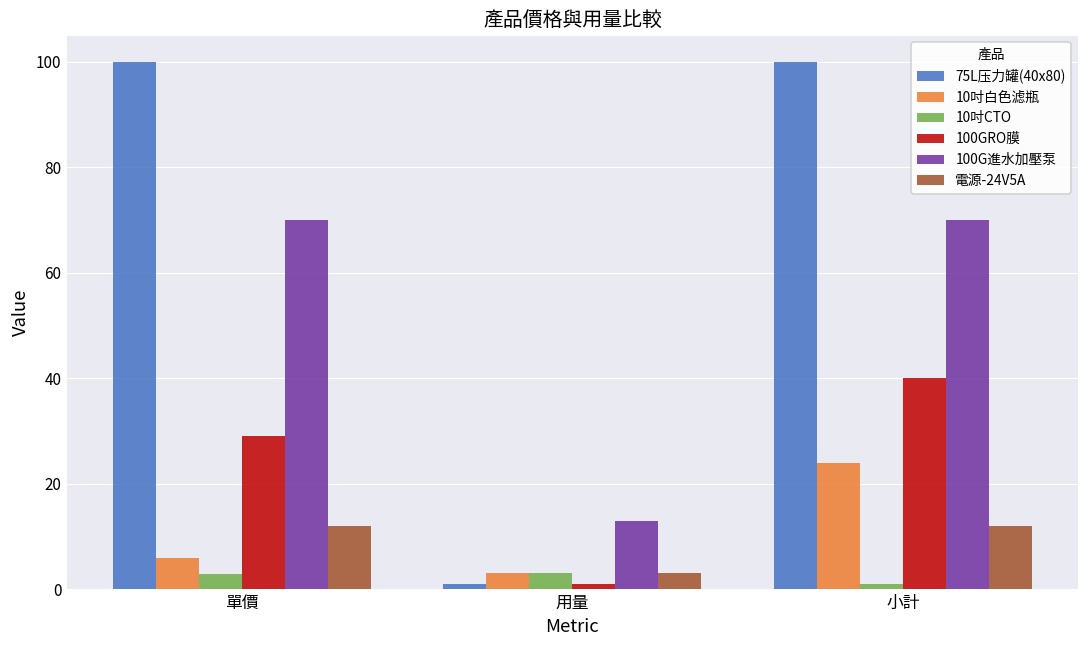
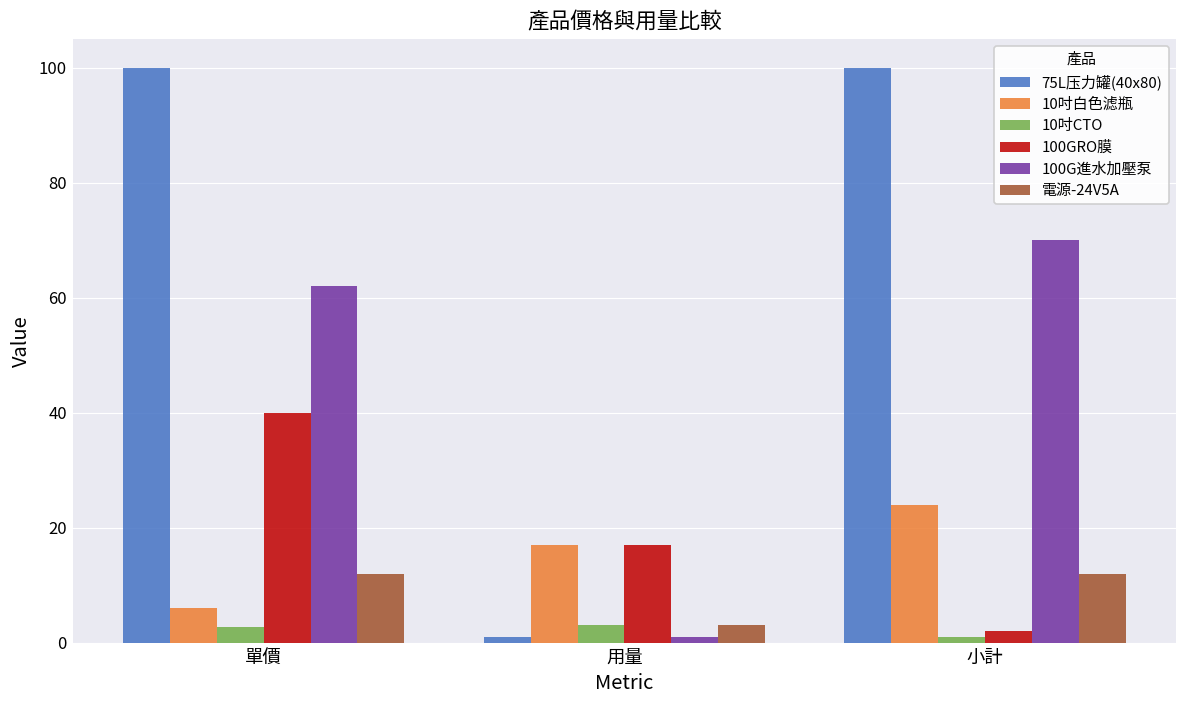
  {
    "75L压力罐(40x80)": {
      "單價": 100,
      "用量": 1,
      "小計": 100
    },
    "10吋白色滤瓶": {
      "單價": 6,
-     "用量": 3,
+     "用量": 17,
      "小計": 24
    },
    "10吋CTO": {
      "單價": 3,
      "用量": 3,
      "小計": 1
    },
    "100GRO膜": {
-     "單價": 29,
-     "用量": 1,
-     "小計": 40
+     "單價": 40,
+     "用量": 17,
+     "小計": 2
    },
    "100G進水加壓泵": {
-     "單價": 70,
-     "用量": 13,
+     "單價": 62,
+     "用量": 1,
      "小計": 70
    },
    "電源-24V5A": {
      "單價": 12,
      "用量": 3,
      "小計": 12
    }
  }
